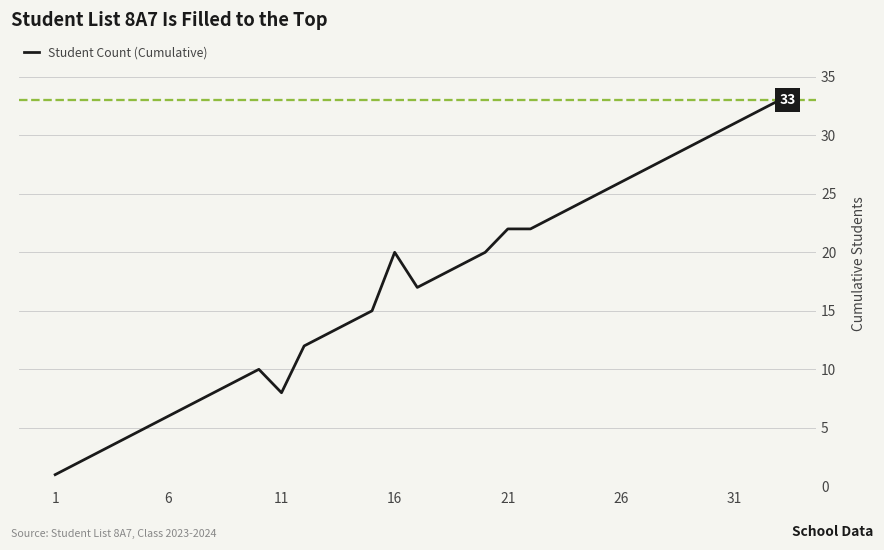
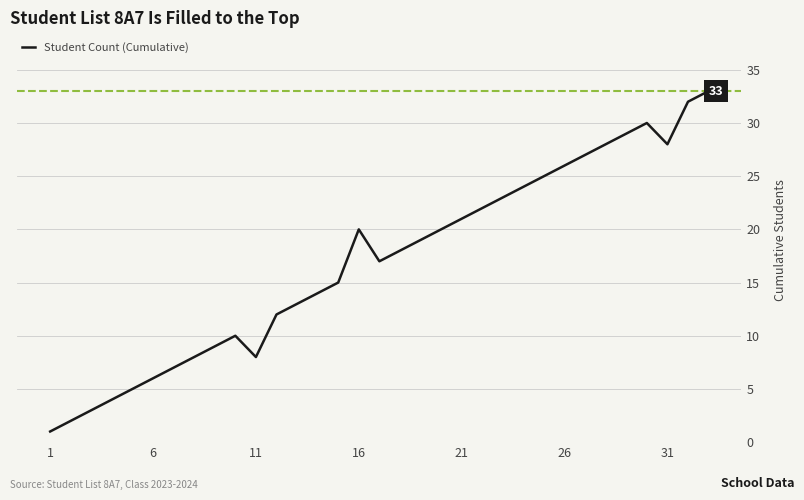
  {
    "1": 1,
    "6": 6,
    "11": 8,
    "16": 20,
-   "21": 22,
+   "21": 21,
    "26": 26,
-   "31": 31
+   "31": 28
  }
